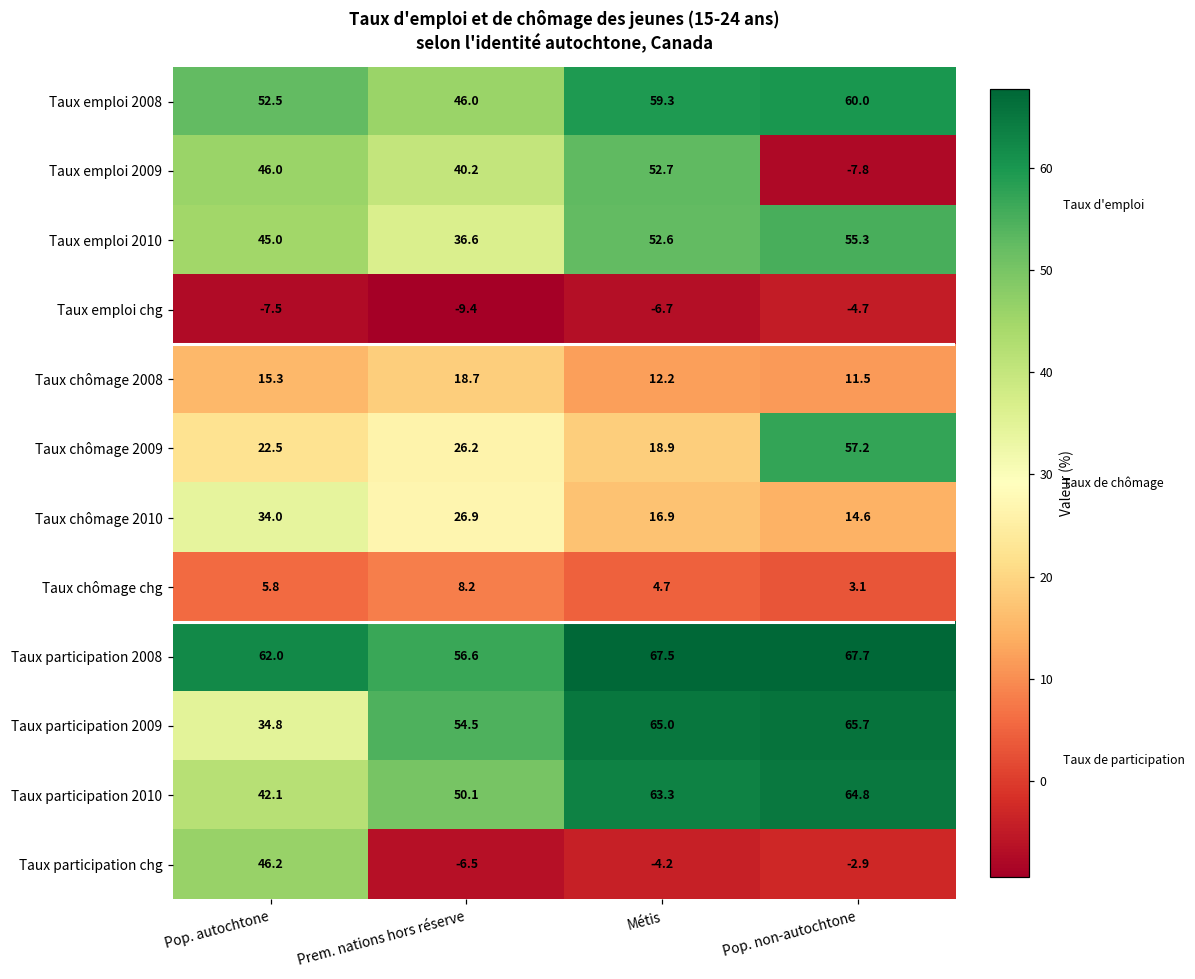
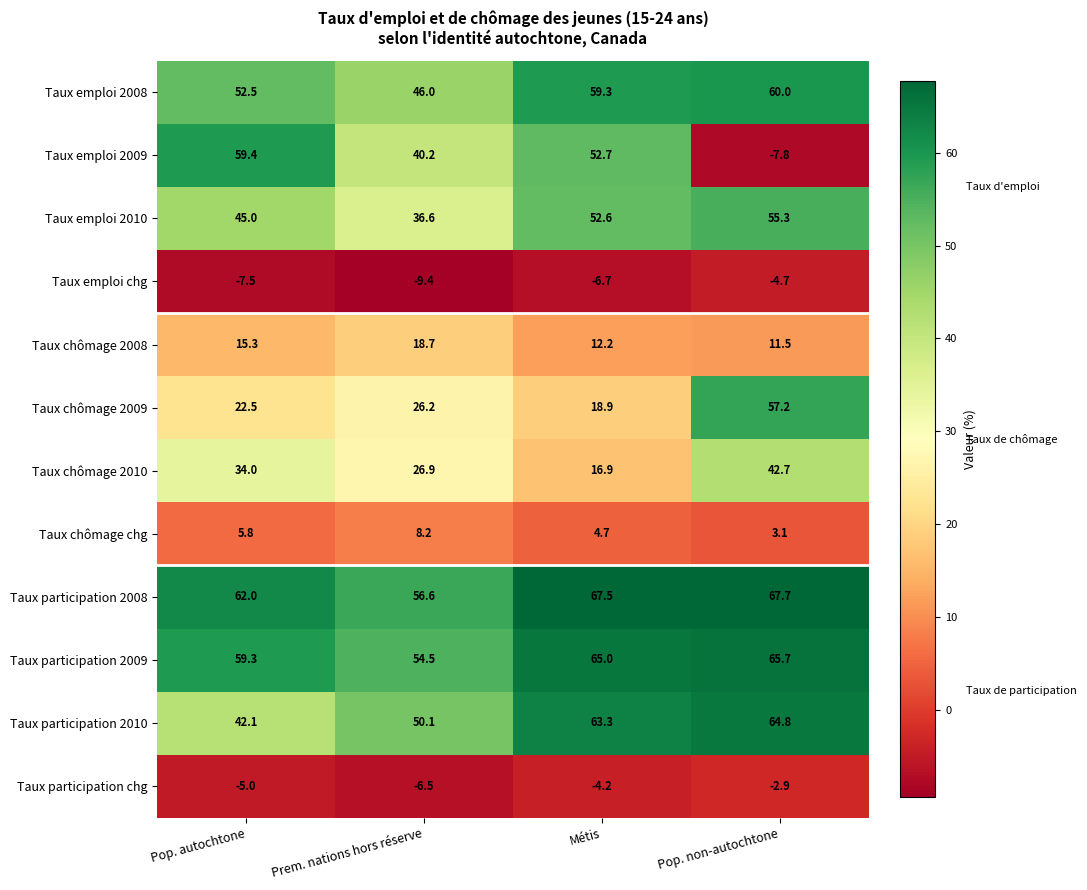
  {
    "Taux emploi 2008": {
      "Pop. autochtone": 52.5,
      "Prem. nations hors réserve": 46.0,
      "Métis": 59.3,
      "Pop. non-autochtone": 60.0
    },
    "Taux emploi 2009": {
-     "Pop. autochtone": 46.0,
+     "Pop. autochtone": 59.4,
      "Prem. nations hors réserve": 40.2,
      "Métis": 52.7,
      "Pop. non-autochtone": -7.8
    },
    "Taux emploi 2010": {
      "Pop. autochtone": 45.0,
      "Prem. nations hors réserve": 36.6,
      "Métis": 52.6,
      "Pop. non-autochtone": 55.3
    },
    "Taux emploi chg": {
      "Pop. autochtone": -7.5,
      "Prem. nations hors réserve": -9.4,
      "Métis": -6.7,
      "Pop. non-autochtone": -4.7
    },
    "Taux chômage 2008": {
      "Pop. autochtone": 15.3,
      "Prem. nations hors réserve": 18.7,
      "Métis": 12.2,
      "Pop. non-autochtone": 11.5
    },
    "Taux chômage 2009": {
      "Pop. autochtone": 22.5,
      "Prem. nations hors réserve": 26.2,
      "Métis": 18.9,
      "Pop. non-autochtone": 57.2
    },
    "Taux chômage 2010": {
      "Pop. autochtone": 34.0,
      "Prem. nations hors réserve": 26.9,
      "Métis": 16.9,
-     "Pop. non-autochtone": 14.6
+     "Pop. non-autochtone": 42.7
    },
    "Taux chômage chg": {
      "Pop. autochtone": 5.8,
      "Prem. nations hors réserve": 8.2,
      "Métis": 4.7,
      "Pop. non-autochtone": 3.1
    },
    "Taux participation 2008": {
      "Pop. autochtone": 62.0,
      "Prem. nations hors réserve": 56.6,
      "Métis": 67.5,
      "Pop. non-autochtone": 67.7
    },
    "Taux participation 2009": {
-     "Pop. autochtone": 34.8,
+     "Pop. autochtone": 59.3,
      "Prem. nations hors réserve": 54.5,
      "Métis": 65.0,
      "Pop. non-autochtone": 65.7
    },
    "Taux participation 2010": {
      "Pop. autochtone": 42.1,
      "Prem. nations hors réserve": 50.1,
      "Métis": 63.3,
      "Pop. non-autochtone": 64.8
    },
    "Taux participation chg": {
-     "Pop. autochtone": 46.2,
+     "Pop. autochtone": -5.0,
      "Prem. nations hors réserve": -6.5,
      "Métis": -4.2,
      "Pop. non-autochtone": -2.9
    }
  }
